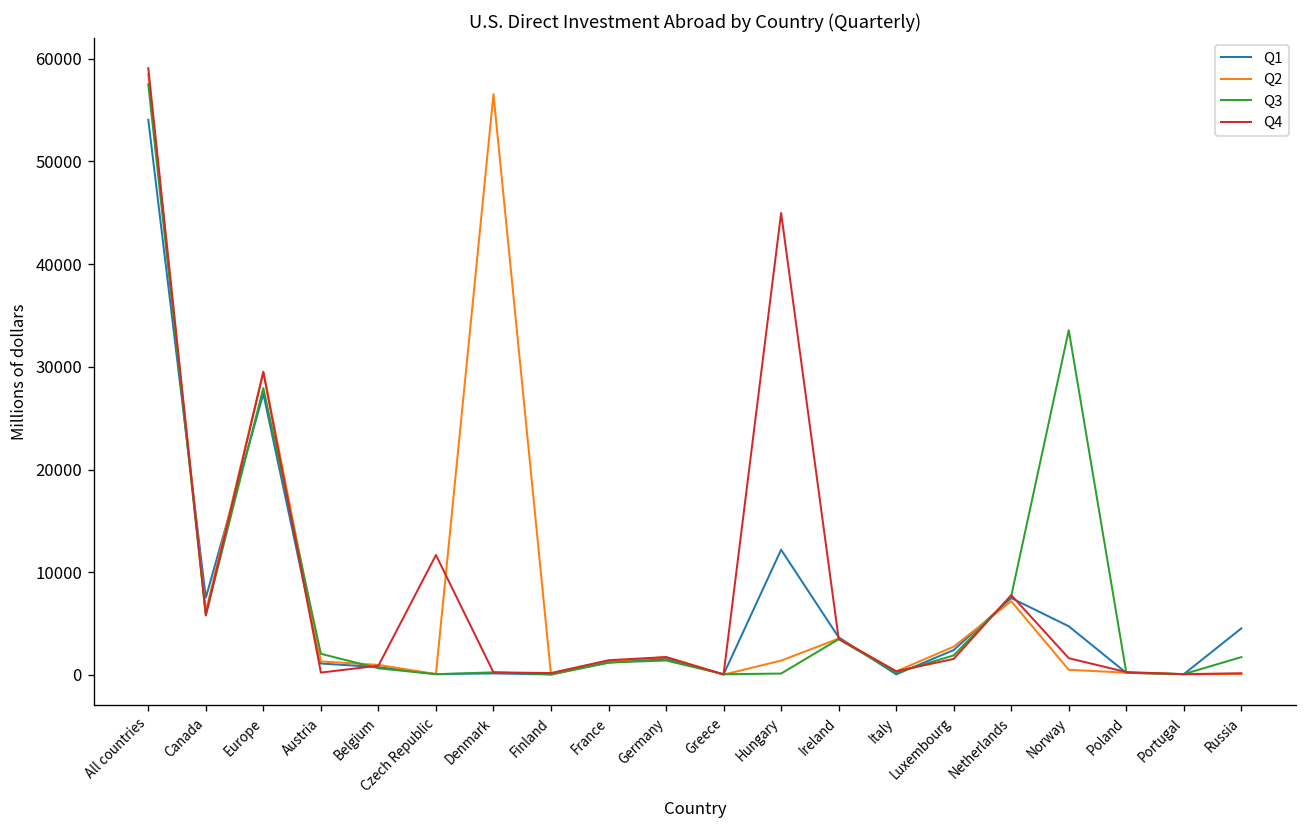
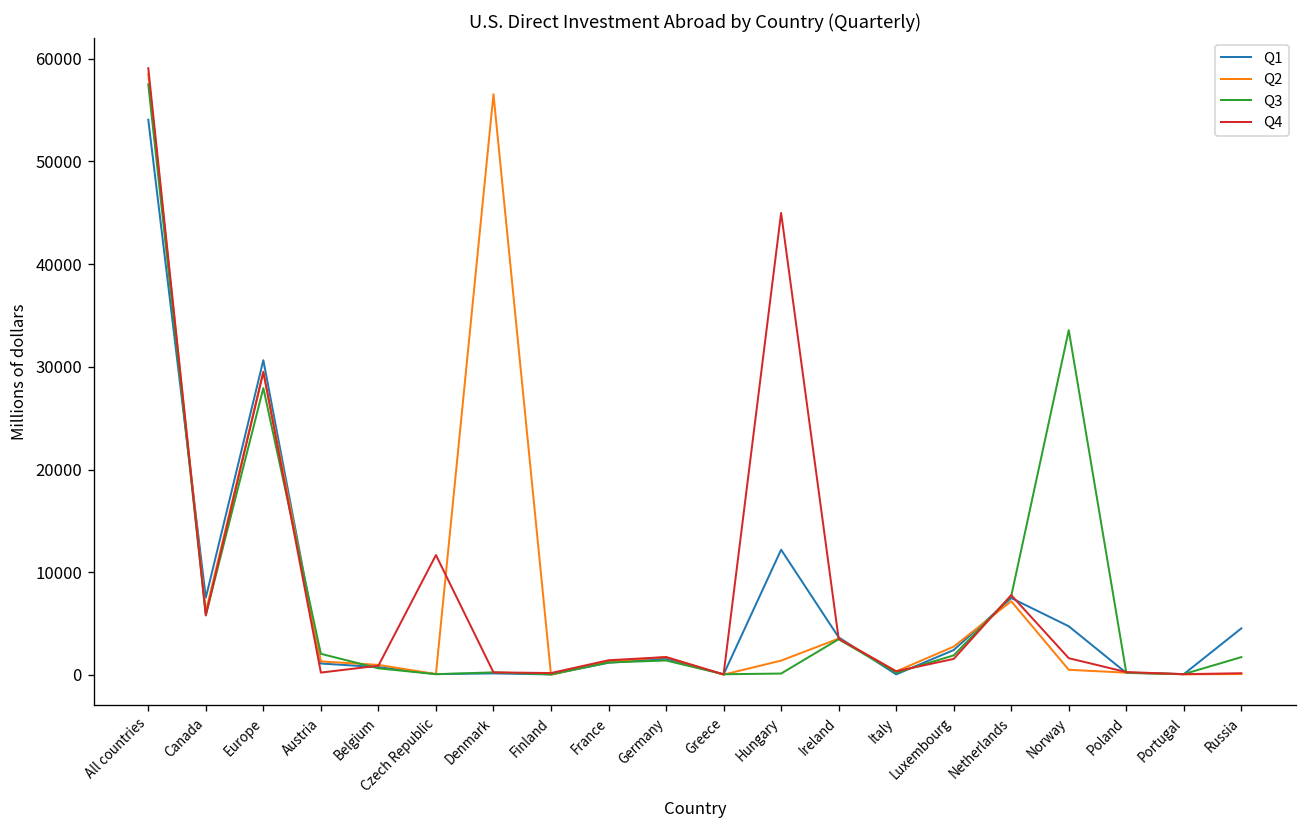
  {
    "Q1": {
      "All countries": 54000,
      "Canada": 8000,
-     "Europe": 27000,
+     "Europe": 31000,
      "Hungary": 12000,
      "Luxembourg": 2000,
      "Norway": 5000,
      "Russia": 5000
    },
    "Q2": {
      "All countries": 58000,
      "Canada": 6000,
      "Denmark": 57000,
      "Hungary": 1000,
      "Luxembourg": 3000,
      "Netherlands": 7000,
      "Norway": 1000
    },
    "Q3": {
      "All countries": 58000,
      "Europe": 28000,
      "Austria": 2000,
      "Hungary": 0,
      "Luxembourg": 2000,
      "Norway": 34000,
      "Russia": 2000
    },
    "Q4": {
      "All countries": 59000,
      "Austria": 0,
      "Czech Republic": 12000,
      "Hungary": 45000,
      "Luxembourg": 2000,
      "Norway": 2000
    }
  }
